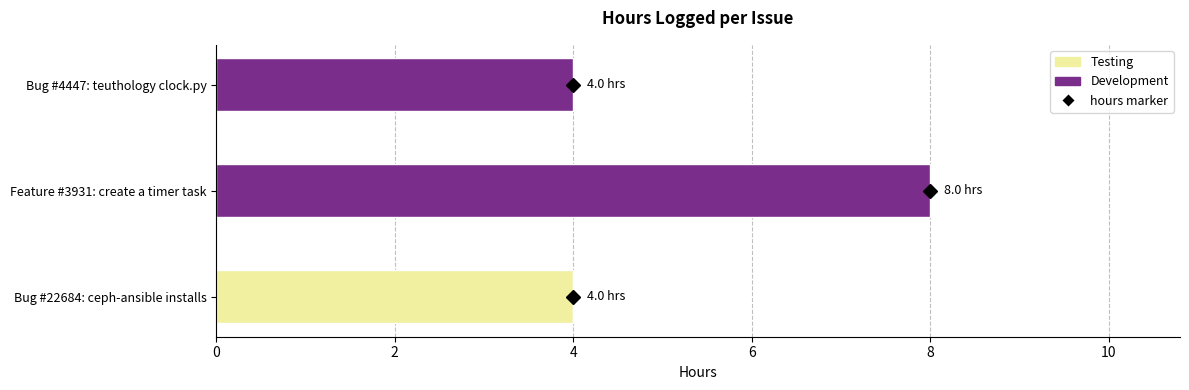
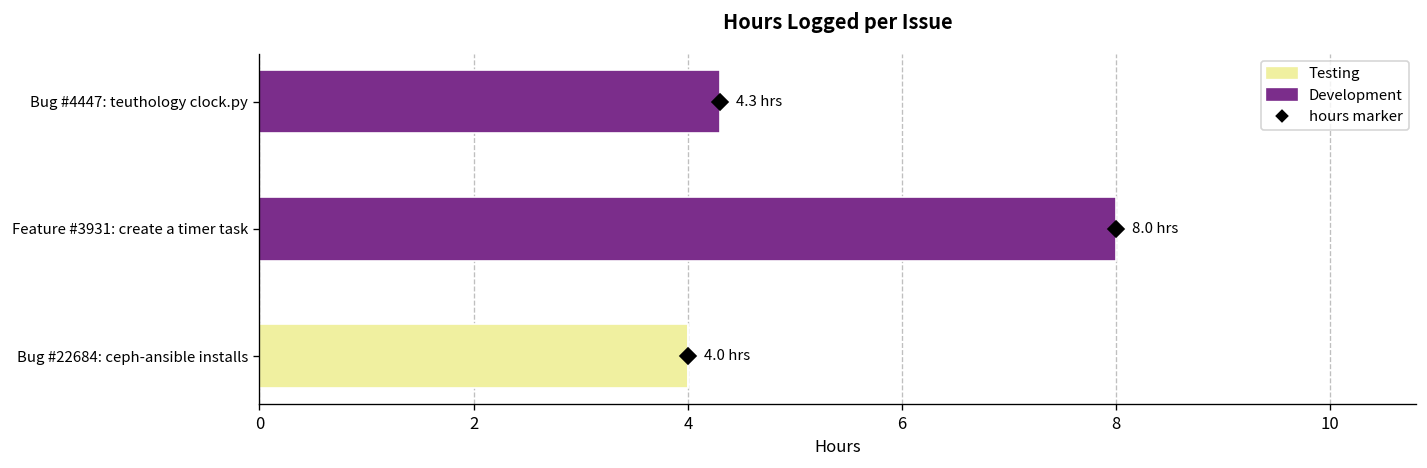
  {
    "Testing": {
      "Bug #22684: ceph-ansible installs": 4.0
    },
    "Development": {
-     "Bug #4447: teuthology clock.py": 4.0,
+     "Bug #4447: teuthology clock.py": 4.3,
      "Feature #3931: create a timer task": 8.0
    }
  }
